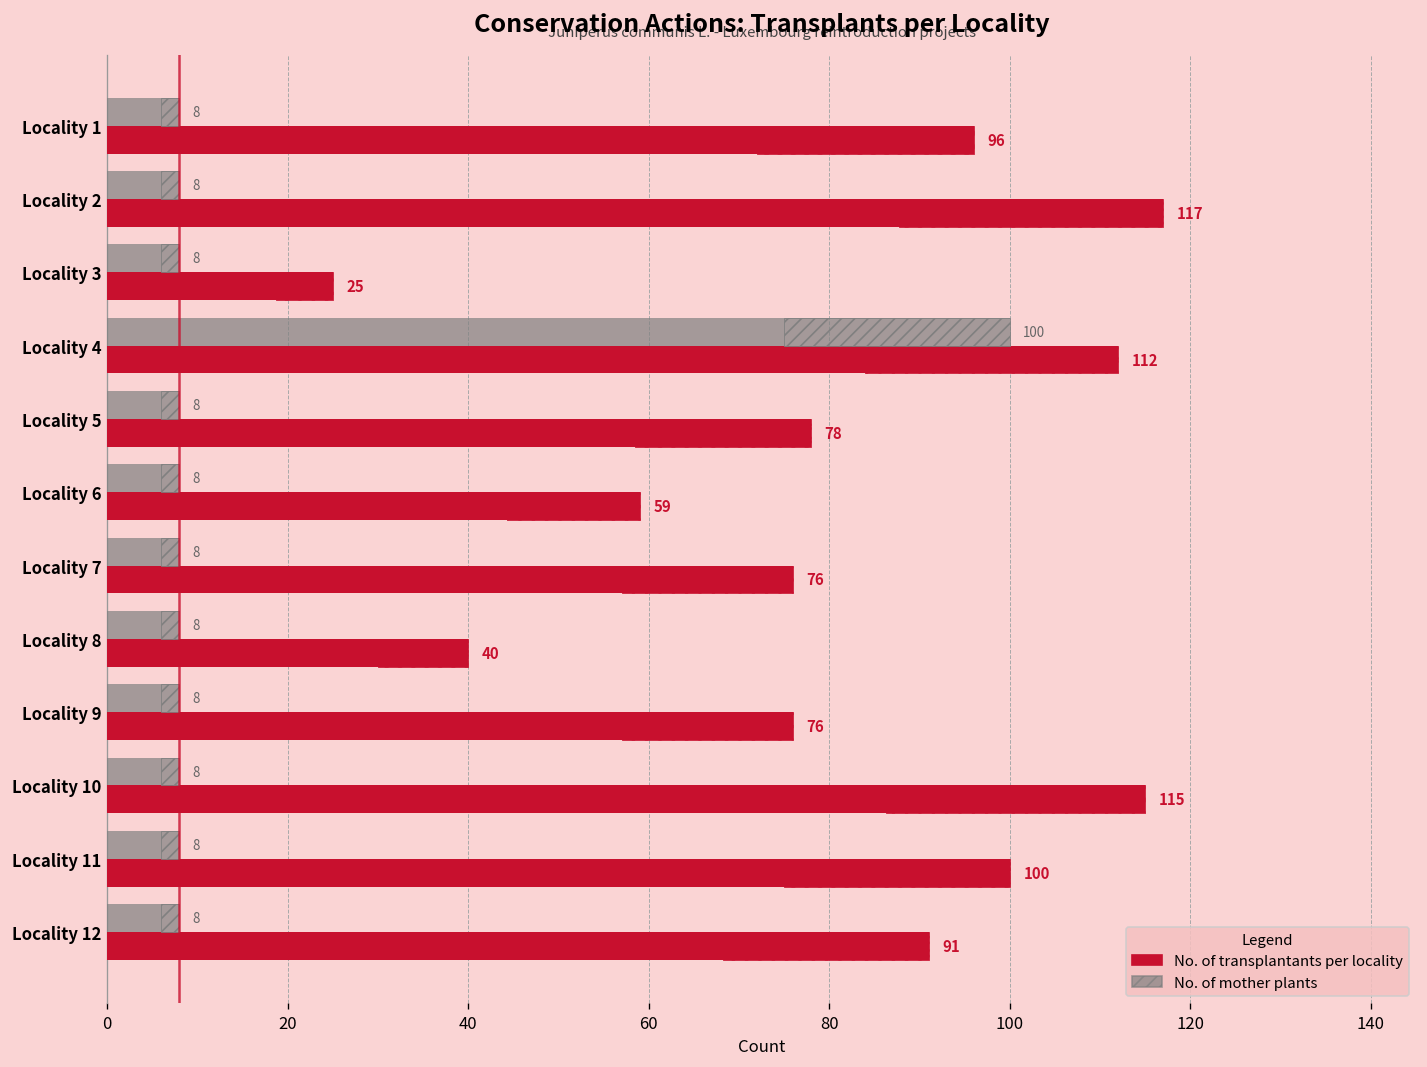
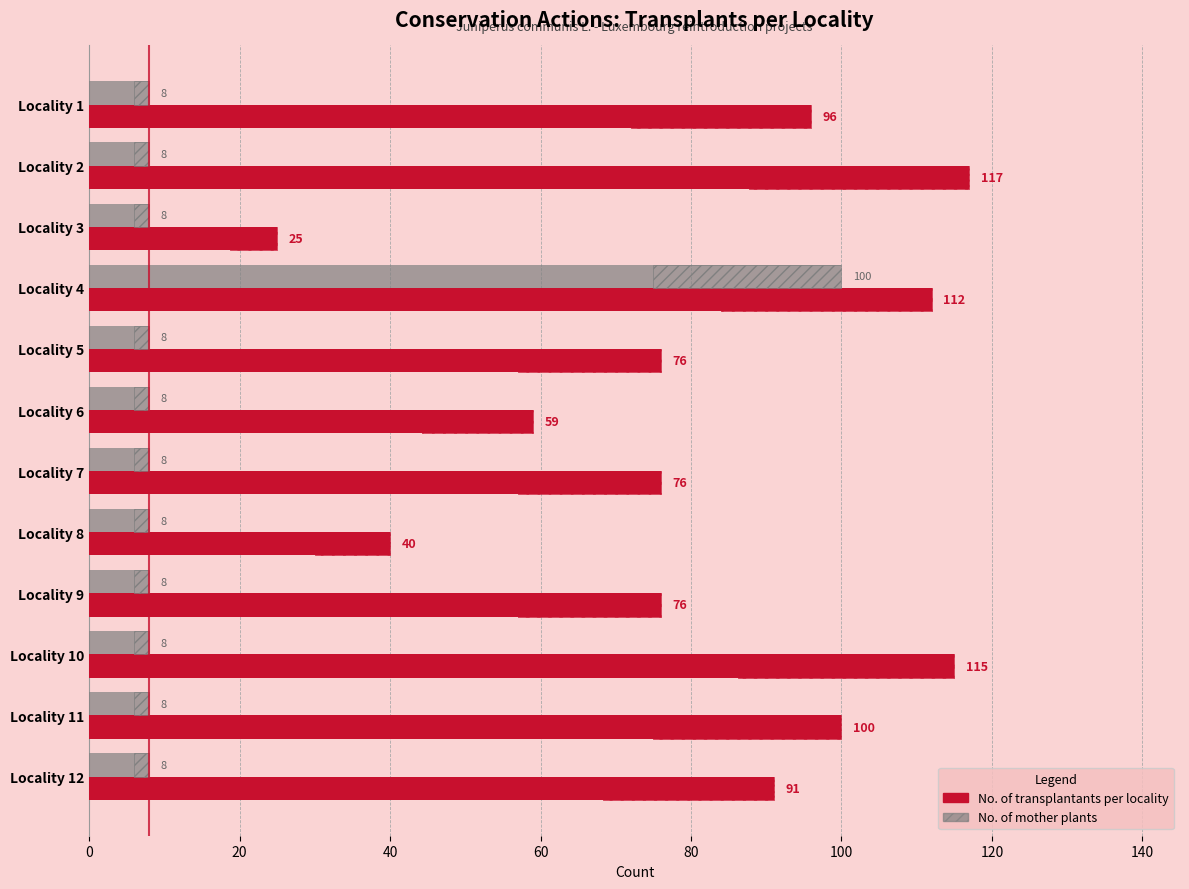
  {
    "No. of transplantants per locality": {
      "Locality 1": 96,
      "Locality 2": 117,
      "Locality 3": 25,
      "Locality 4": 112,
-     "Locality 5": 78,
+     "Locality 5": 76,
      "Locality 6": 59,
      "Locality 7": 76,
      "Locality 8": 40,
      "Locality 9": 76,
      "Locality 10": 115,
      "Locality 11": 100,
      "Locality 12": 91
    },
    "No. of mother plants": {
      "Locality 1": 8,
      "Locality 2": 8,
      "Locality 3": 8,
      "Locality 4": 100,
      "Locality 5": 8,
      "Locality 6": 8,
      "Locality 7": 8,
      "Locality 8": 8,
      "Locality 9": 8,
      "Locality 10": 8,
      "Locality 11": 8,
      "Locality 12": 8
    }
  }
